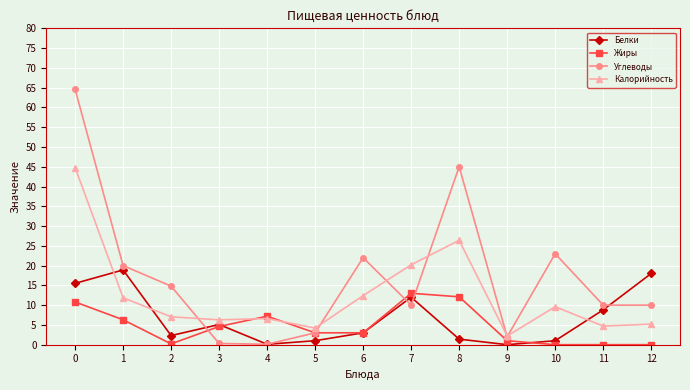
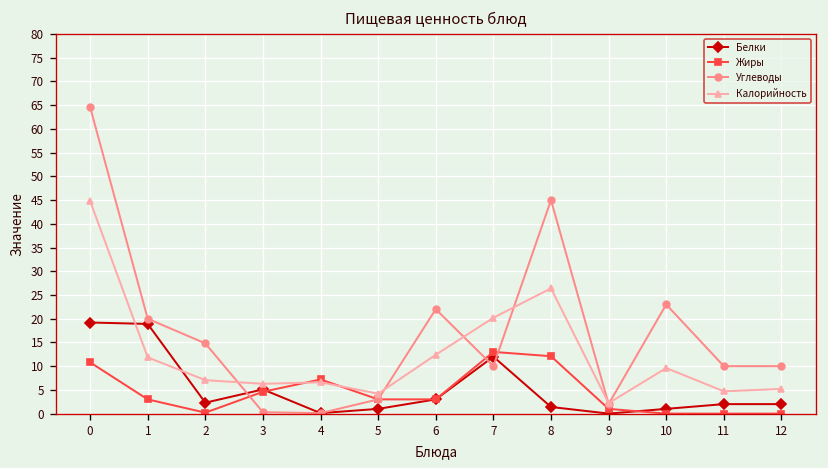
  {
    "Белки": {
-     "0": 16,
+     "0": 19,
      "1": 19,
      "2": 2,
      "5": 1,
      "7": 12,
      "8": 1,
      "9": 0,
      "10": 1,
-     "11": 9,
-     "12": 18
+     "11": 2,
+     "12": 2
    },
    "Жиры": {
      "0": 11,
-     "1": 6,
+     "1": 3,
      "2": 0,
      "7": 13,
      "8": 12,
      "9": 1,
      "10": 0,
      "11": 0,
      "12": 0
    }
  }
